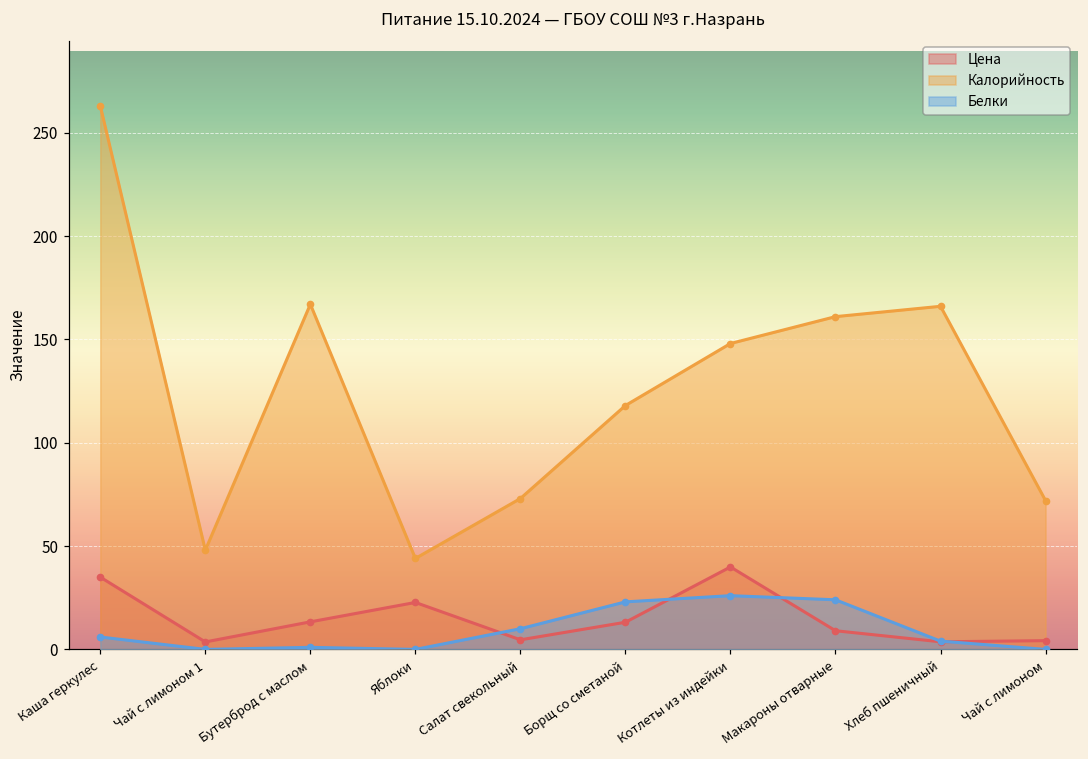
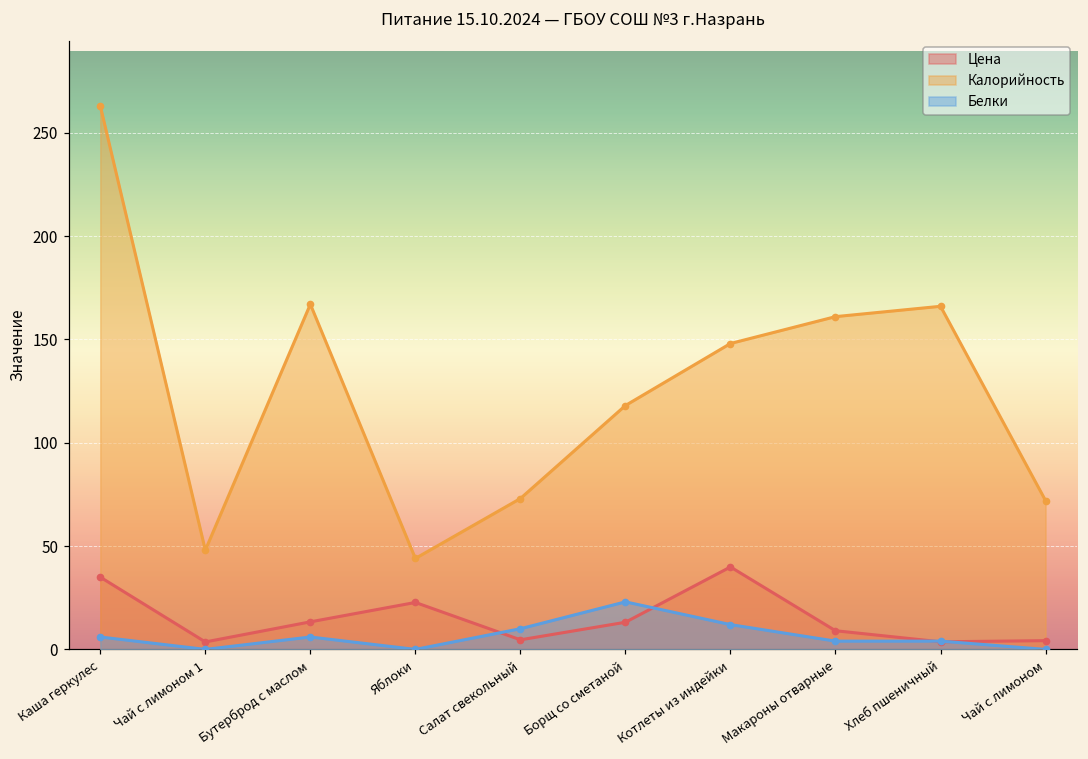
  {
    "Белки": {
      "Каша геркулес": 6,
      "Чай с лимоном 1": 0,
-     "Бутерброд с маслом": 1,
+     "Бутерброд с маслом": 6,
      "Яблоки": 0,
      "Салат свекольный": 10,
      "Борщ со сметаной": 23,
-     "Котлеты из индейки": 26,
-     "Макароны отварные": 24,
+     "Котлеты из индейки": 12,
+     "Макароны отварные": 4,
      "Чай с лимоном": 0
    }
  }
